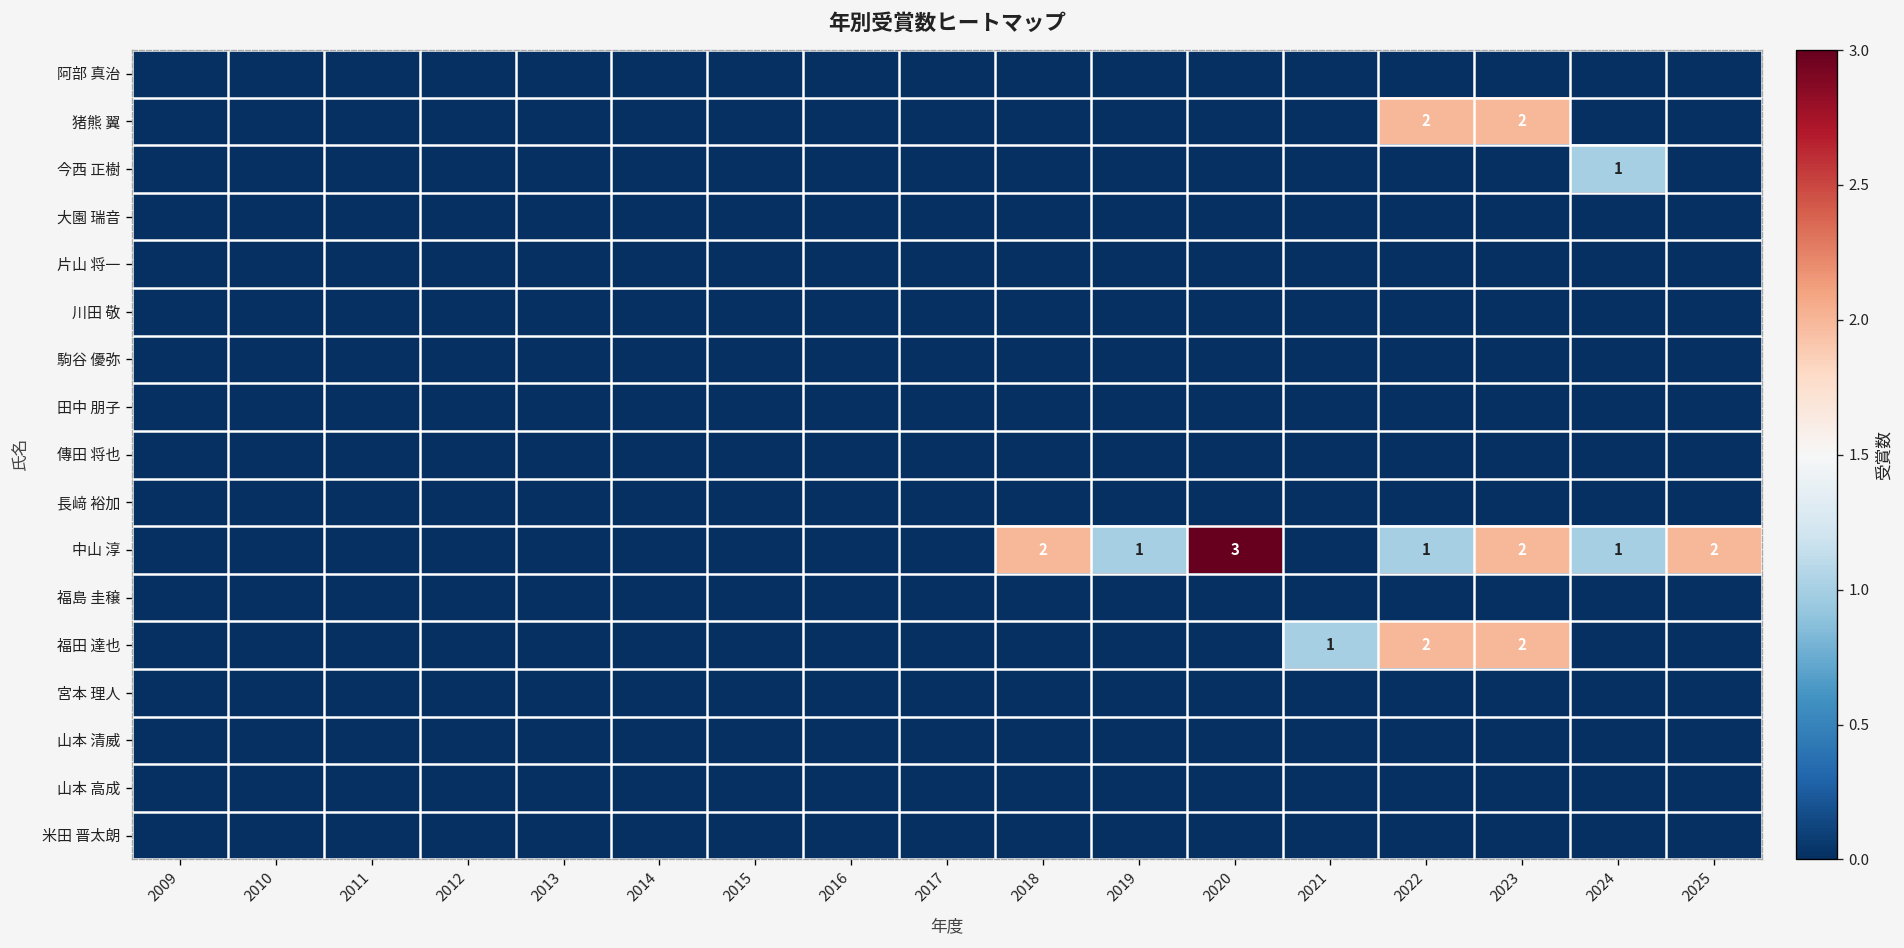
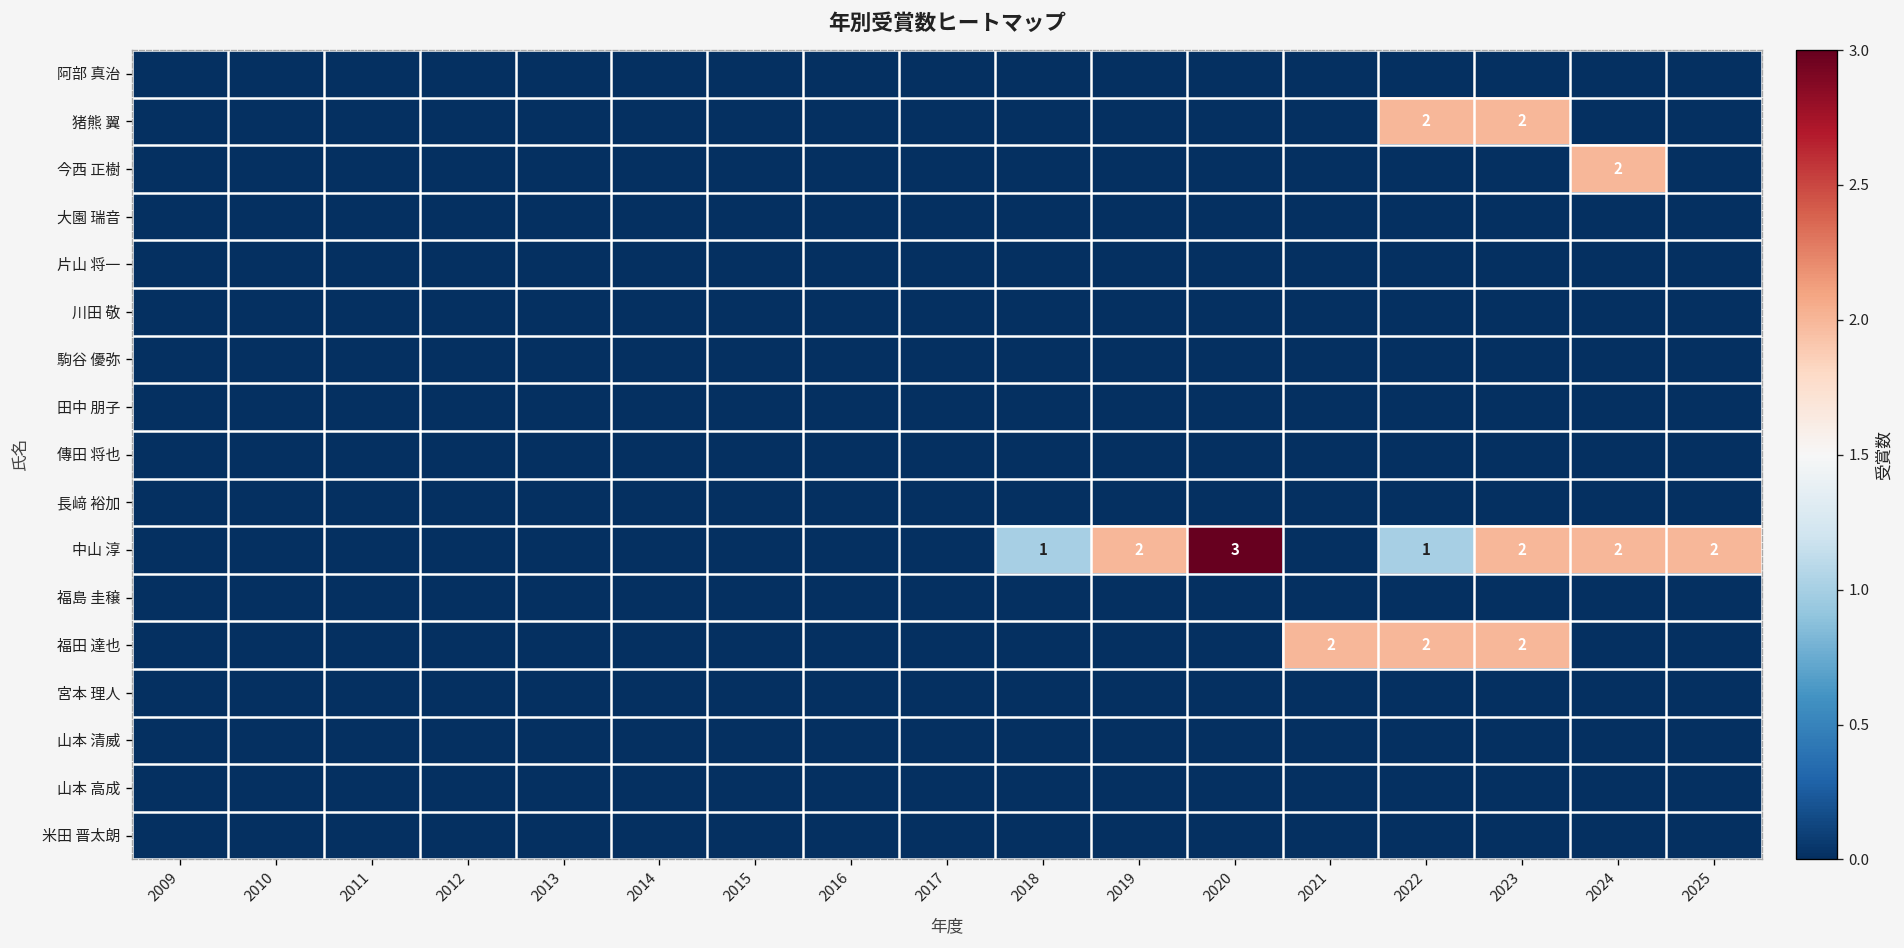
  {
    "猪熊 翼": {
      "2022": 2,
      "2023": 2
    },
    "今西 正樹": {
-     "2024": 1
+     "2024": 2
    },
    "中山 淳": {
-     "2018": 2,
-     "2019": 1,
+     "2018": 1,
+     "2019": 2,
      "2020": 3,
      "2022": 1,
      "2023": 2,
-     "2024": 1,
+     "2024": 2,
      "2025": 2
    },
    "福田 達也": {
-     "2021": 1,
+     "2021": 2,
      "2022": 2,
      "2023": 2
    }
  }
